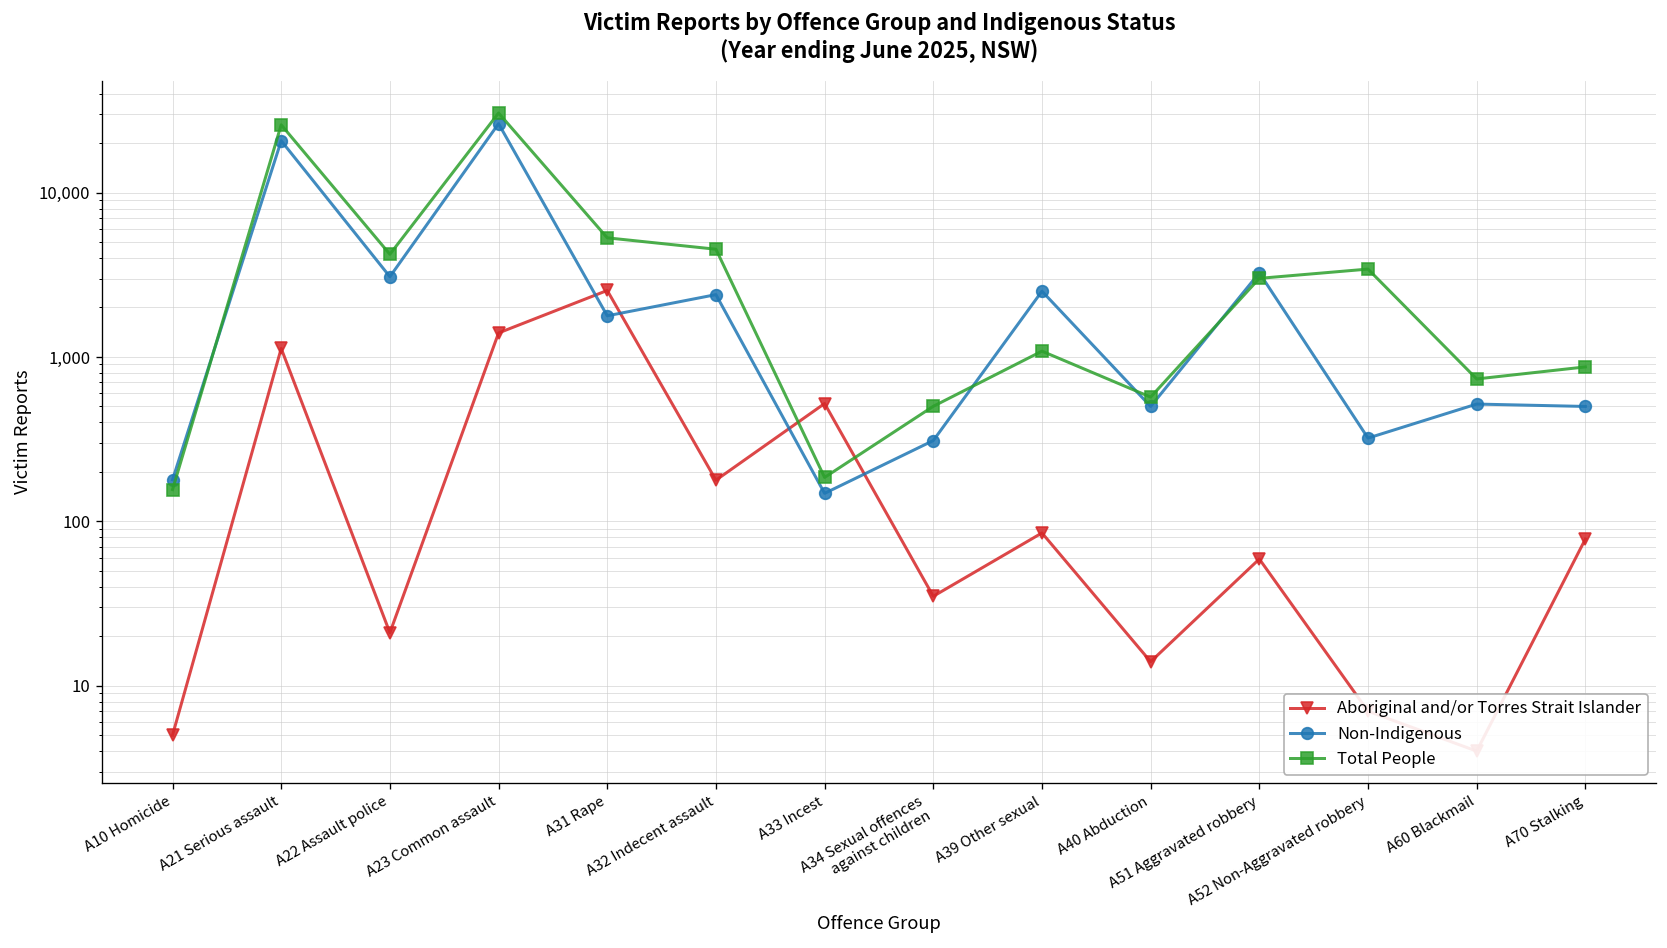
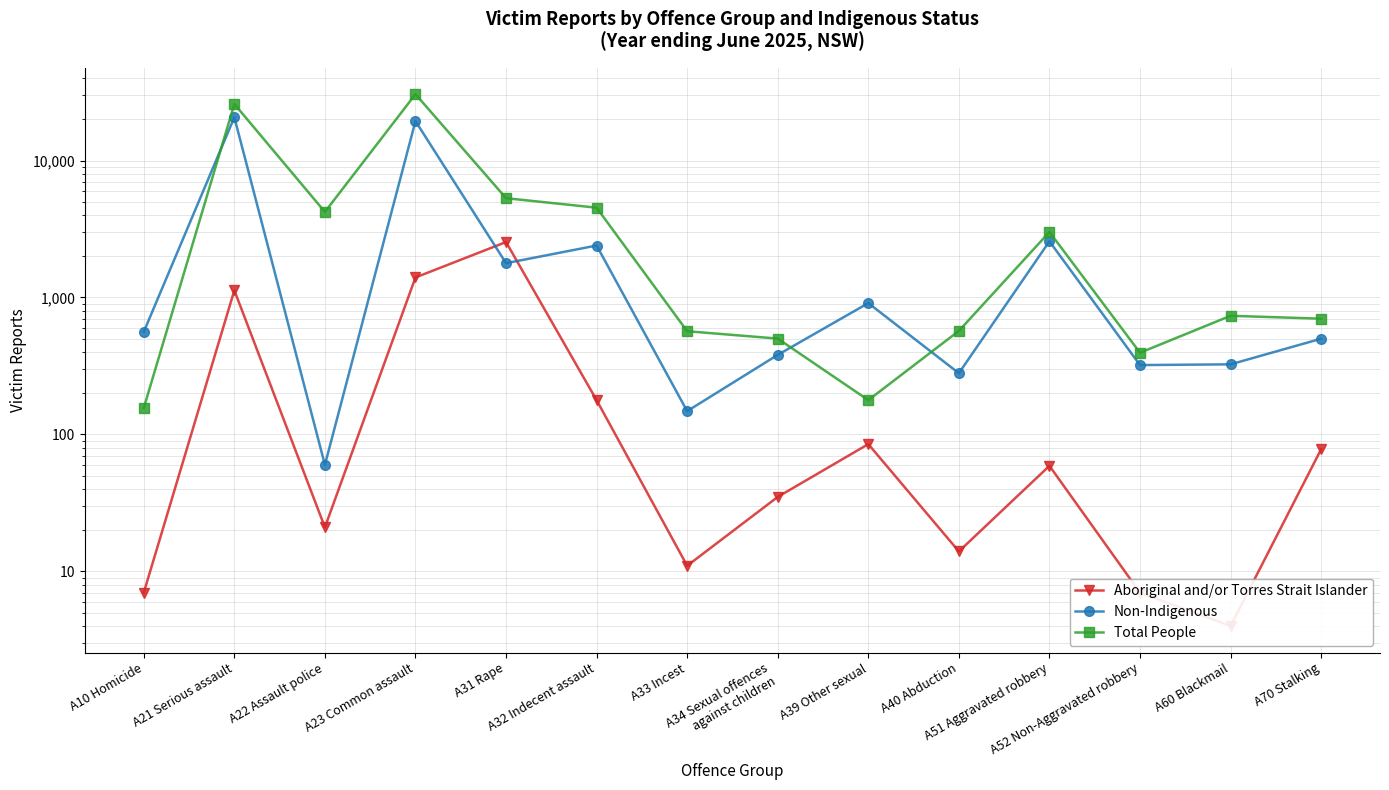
  {
    "Aboriginal and/or Torres Strait Islander": {
-     "A10 Homicide": "5",
+     "A10 Homicide": "7",
      "A21 Serious assault": "1,100",
      "A22 Assault police": "21",
      "A23 Common assault": "1,400",
      "A31 Rape": "2,500",
      "A32 Indecent assault": "180",
-     "A33 Incest": "520",
+     "A33 Incest": "11",
      "A34 Sexual offences against children": "35",
      "A39 Other sexual": "90",
      "A40 Abduction": "14",
      "A51 Aggravated robbery": "59",
      "A70 Stalking": "80"
    },
    "Non-Indigenous": {
-     "A10 Homicide": "180",
+     "A10 Homicide": "560",
      "A21 Serious assault": "21,000",
-     "A22 Assault police": "3,100",
-     "A23 Common assault": "26,000",
+     "A22 Assault police": "60",
+     "A23 Common assault": "19,000",
      "A31 Rape": "1,800",
      "A32 Indecent assault": "2,400",
      "A33 Incest": "150",
-     "A34 Sexual offences against children": "310",
-     "A39 Other sexual": "2,500",
-     "A40 Abduction": "500",
-     "A51 Aggravated robbery": "3,300",
+     "A34 Sexual offences against children": "380",
+     "A39 Other sexual": "900",
+     "A40 Abduction": "280",
+     "A51 Aggravated robbery": "2,600",
      "A52 Non-Aggravated robbery": "320",
-     "A60 Blackmail": "520",
+     "A60 Blackmail": "330",
      "A70 Stalking": "500"
    },
    "Total People": {
      "A10 Homicide": "160",
      "A21 Serious assault": "26,000",
      "A22 Assault police": "4,200",
      "A23 Common assault": "30,000",
      "A31 Rape": "5,300",
      "A32 Indecent assault": "4,500",
-     "A33 Incest": "190",
+     "A33 Incest": "570",
      "A34 Sexual offences against children": "500",
-     "A39 Other sexual": "1,100",
+     "A39 Other sexual": "180",
      "A40 Abduction": "570",
      "A51 Aggravated robbery": "3,000",
-     "A52 Non-Aggravated robbery": "3,400",
+     "A52 Non-Aggravated robbery": "400",
      "A60 Blackmail": "700",
-     "A70 Stalking": "900"
+     "A70 Stalking": "700"
    }
  }
